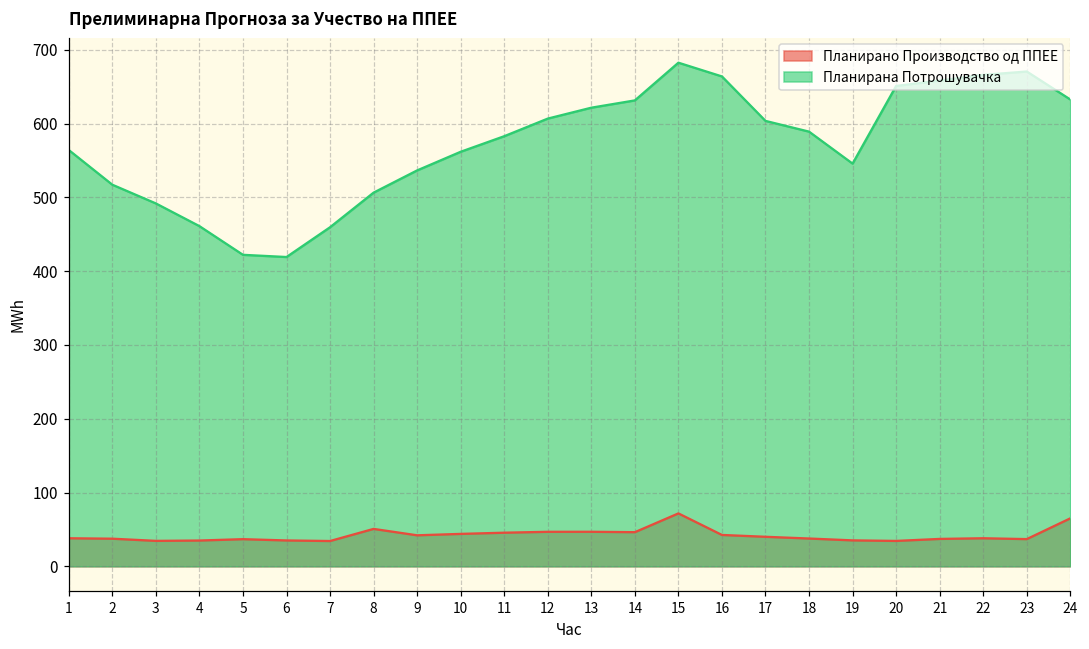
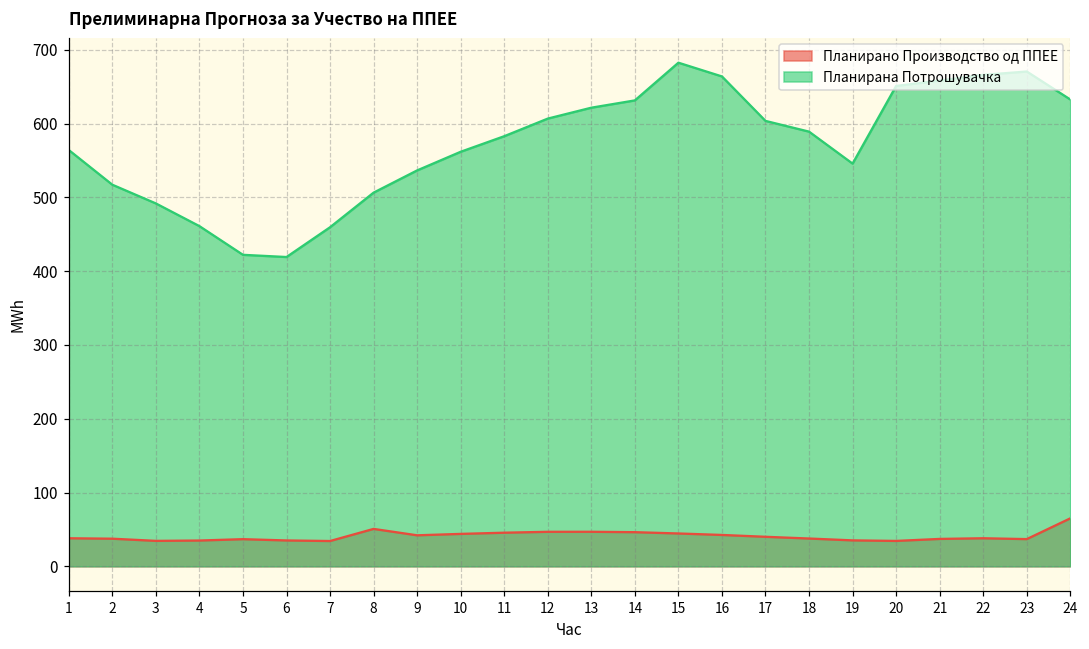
  {
    "Планирано Производство од ППЕЕ": {
      "1": 40,
      "2": 40,
      "3": 30,
      "4": 30,
      "5": 40,
      "6": 40,
      "7": 30,
      "8": 50,
      "9": 40,
      "10": 40,
      "11": 50,
      "12": 50,
      "13": 50,
      "14": 50,
-     "15": 70,
+     "15": 40,
      "16": 40,
      "17": 40,
      "18": 40,
      "19": 40,
      "20": 30,
      "21": 40,
      "22": 40,
      "23": 40,
      "24": 70
    },
    "Планирана Потрошувачка": {
      "1": 560,
      "2": 520,
      "3": 490,
      "4": 460,
      "5": 420,
      "6": 420,
      "7": 460,
      "8": 510,
      "9": 540,
      "10": 560,
      "11": 580,
      "12": 610,
      "13": 620,
      "14": 630,
      "15": 680,
      "16": 660,
      "17": 600,
      "18": 590,
      "19": 550,
      "24": 630
    }
  }
